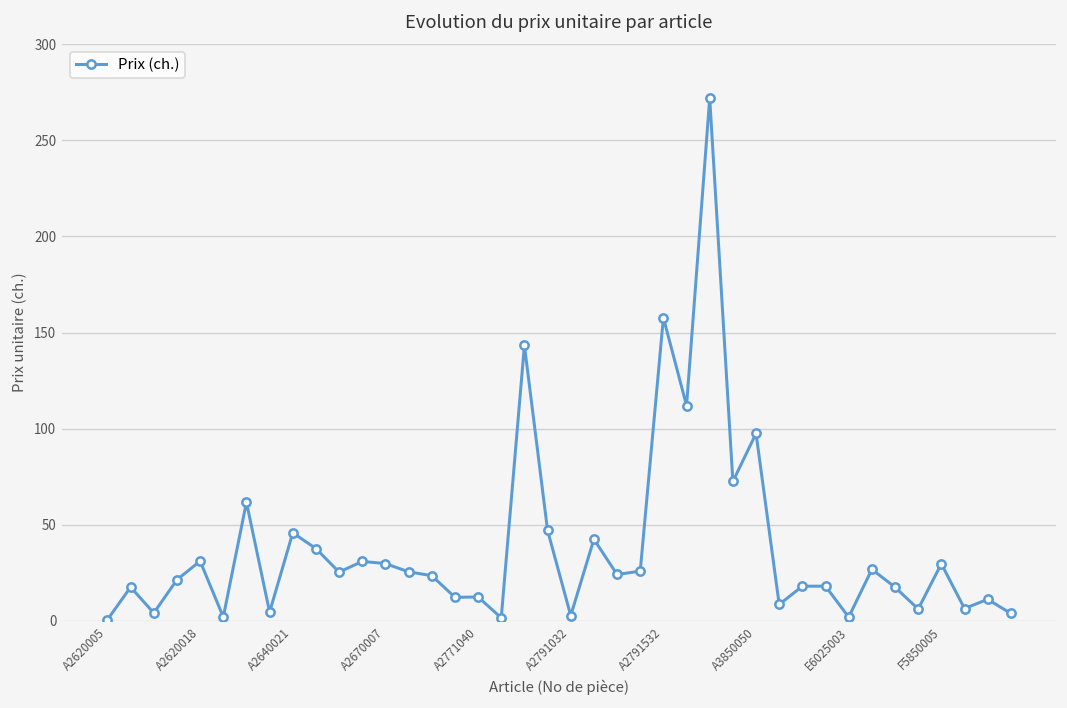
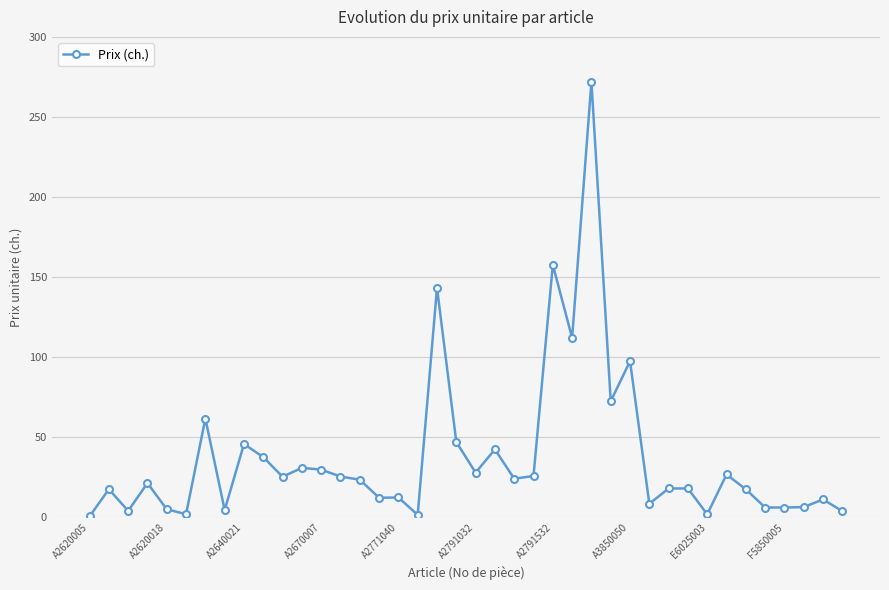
  {
    "A2620005": 1,
-   "A2620018": 31,
+   "A2620018": 5,
    "A2640021": 46,
    "A2670007": 30,
    "A2771040": 12,
-   "A2791032": 3,
+   "A2791032": 28,
    "A2791532": 158,
    "A3850050": 98,
    "E6025003": 2,
-   "F5850005": 30
+   "F5850005": 6
  }
